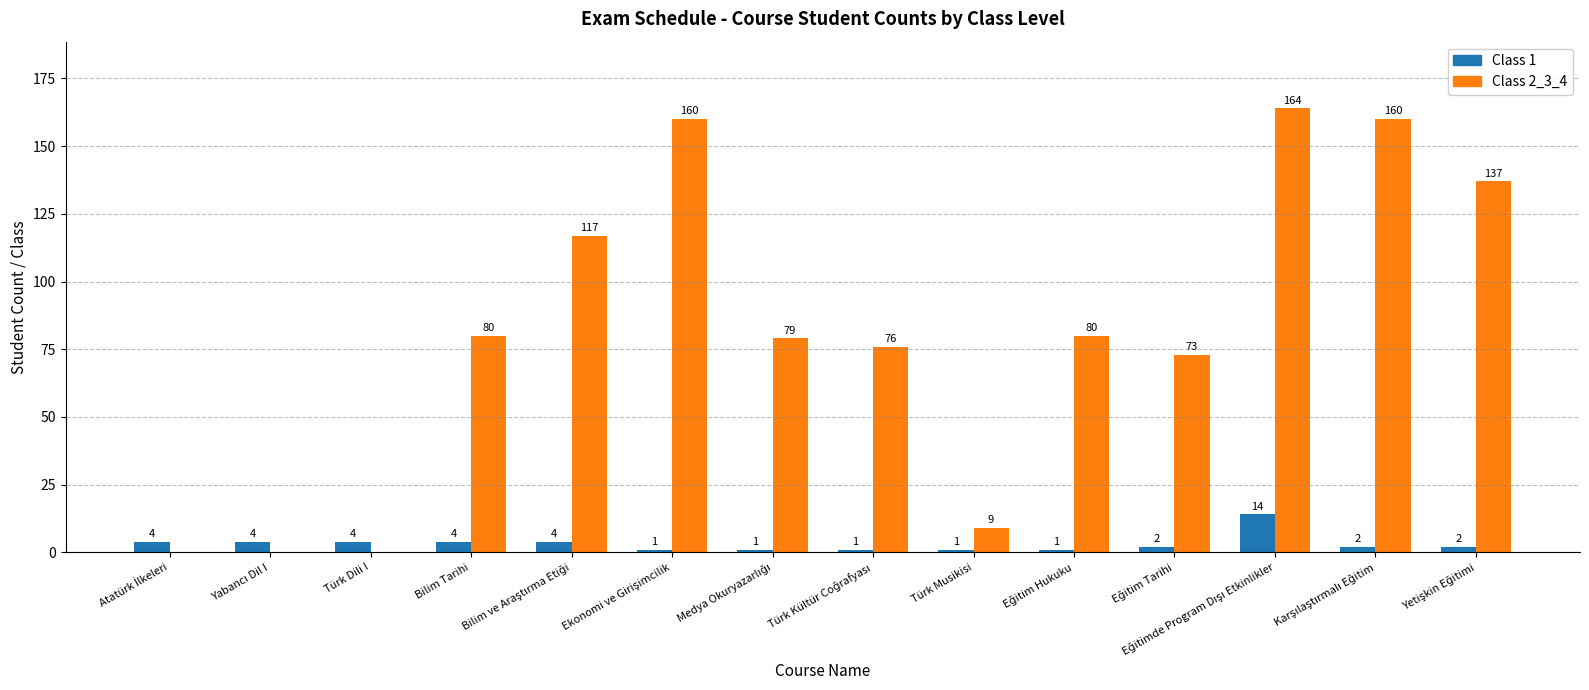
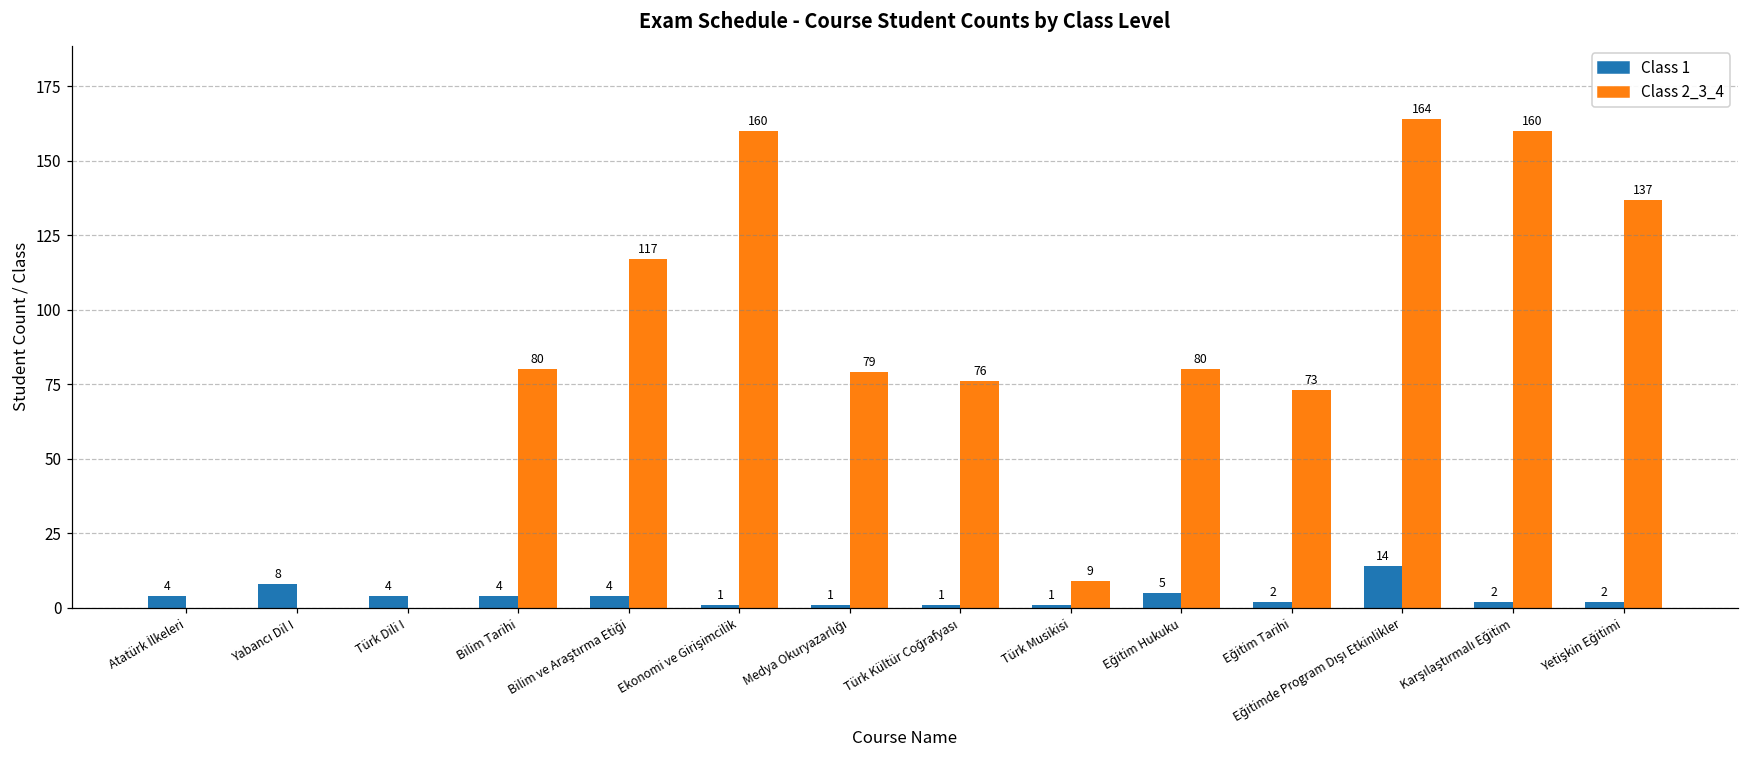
  {
    "Class 1": {
      "Atatürk İlkeleri": 4,
-     "Yabancı Dil I": 4,
+     "Yabancı Dil I": 8,
      "Türk Dili I": 4,
      "Bilim Tarihi": 4,
      "Bilim ve Araştırma Etiği": 4,
      "Ekonomi ve Girişimcilik": 1,
      "Medya Okuryazarlığı": 1,
      "Türk Kültür Coğrafyası": 1,
      "Türk Musikisi": 1,
-     "Eğitim Hukuku": 1,
+     "Eğitim Hukuku": 5,
      "Eğitim Tarihi": 2,
      "Eğitimde Program Dışı Etkinlikler": 14,
      "Karşılaştırmalı Eğitim": 2,
      "Yetişkin Eğitimi": 2
    },
    "Class 2_3_4": {
      "Bilim Tarihi": 80,
      "Bilim ve Araştırma Etiği": 117,
      "Ekonomi ve Girişimcilik": 160,
      "Medya Okuryazarlığı": 79,
      "Türk Kültür Coğrafyası": 76,
      "Türk Musikisi": 9,
      "Eğitim Hukuku": 80,
      "Eğitim Tarihi": 73,
      "Eğitimde Program Dışı Etkinlikler": 164,
      "Karşılaştırmalı Eğitim": 160,
      "Yetişkin Eğitimi": 137
    }
  }
